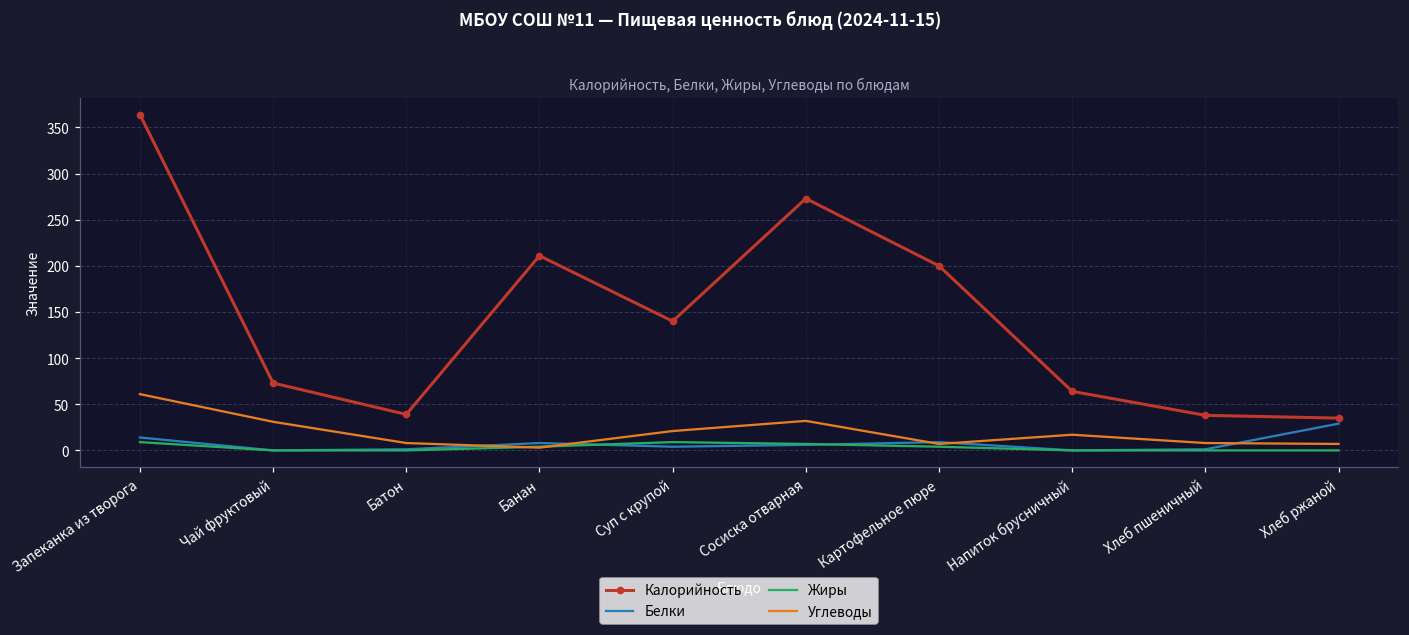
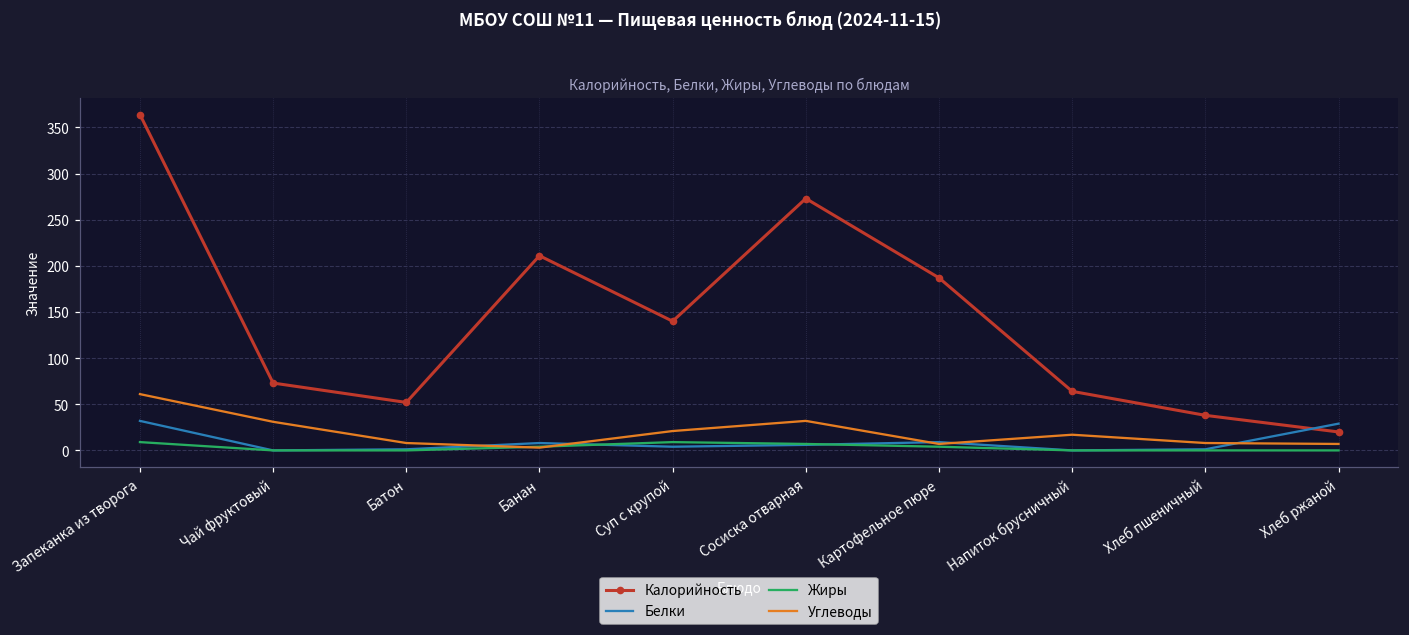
  {
    "Калорийность": {
      "Запеканка из творога": 360,
      "Чай фруктовый": 70,
-     "Батон": 40,
+     "Батон": 50,
      "Банан": 210,
      "Суп с крупой": 140,
      "Сосиска отварная": 270,
-     "Картофельное пюре": 200,
+     "Картофельное пюре": 190,
      "Напиток брусничный": 60,
      "Хлеб пшеничный": 40,
-     "Хлеб ржаной": 40
+     "Хлеб ржаной": 20
    },
    "Белки": {
-     "Запеканка из творога": 10,
+     "Запеканка из творога": 30,
      "Банан": 10,
      "Суп с крупой": 0,
      "Хлеб ржаной": 30
    },
    "Жиры": {
      "Запеканка из творога": 10,
      "Суп с крупой": 10,
      "Картофельное пюре": 0,
      "Хлеб ржаной": 0
    },
    "Углеводы": {
      "Запеканка из творога": 60,
      "Чай фруктовый": 30,
      "Батон": 10,
      "Суп с крупой": 20,
      "Сосиска отварная": 30,
      "Напиток брусничный": 20,
      "Хлеб пшеничный": 10,
      "Хлеб ржаной": 10
    }
  }
